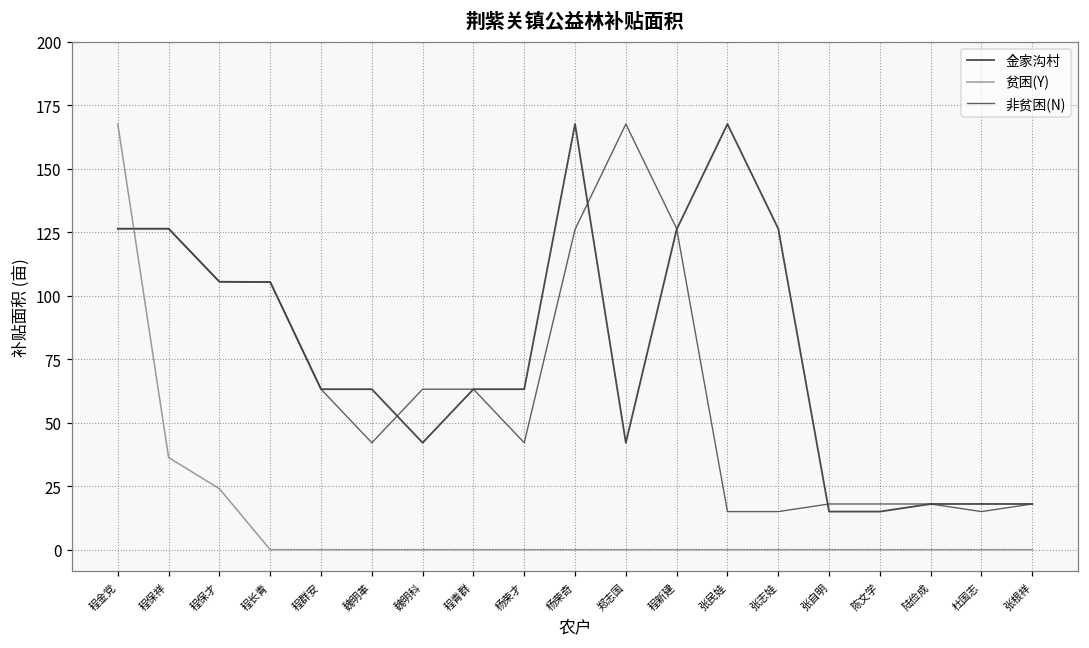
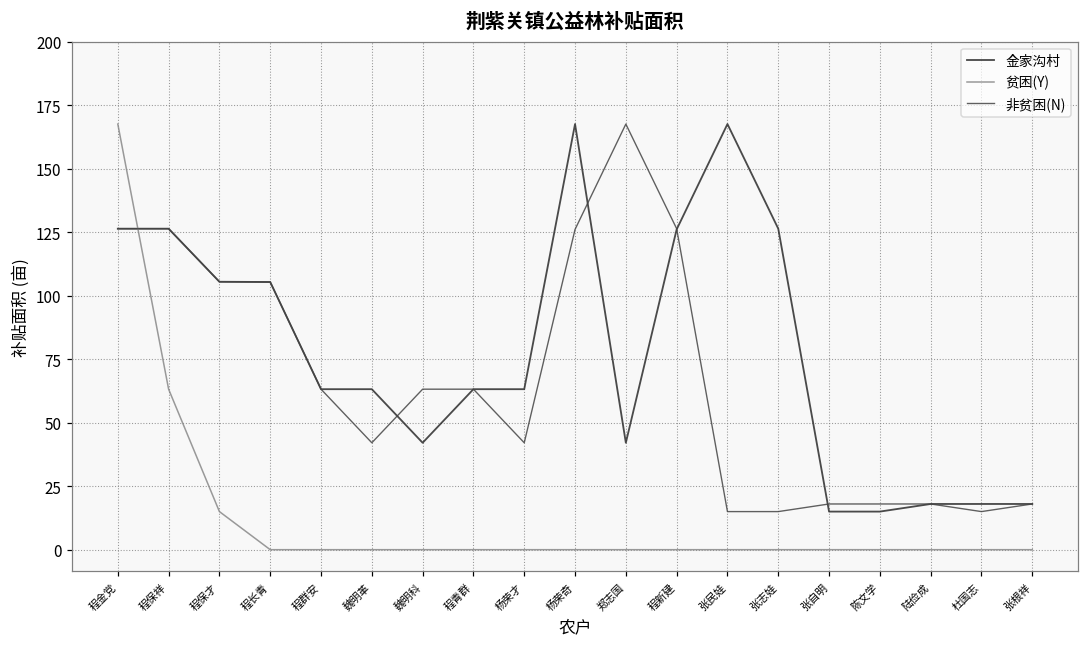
  {
    "贫困(Y)": {
      "程金党": 168,
-     "程保祥": 36,
-     "程保才": 24,
+     "程保祥": 63,
+     "程保才": 15,
      "程长青": 0,
      "程群安": 0,
      "魏明革": 0,
      "魏明科": 0,
      "程青群": 0,
      "杨荣才": 0,
      "杨荣奇": 0,
      "郑志国": 0,
      "程新建": 0,
      "张民娃": 0,
      "张志娃": 0,
      "张自明": 0,
      "陈文学": 0,
      "陆俭成": 0,
      "杜国志": 0,
      "张根祥": 0
    }
  }
